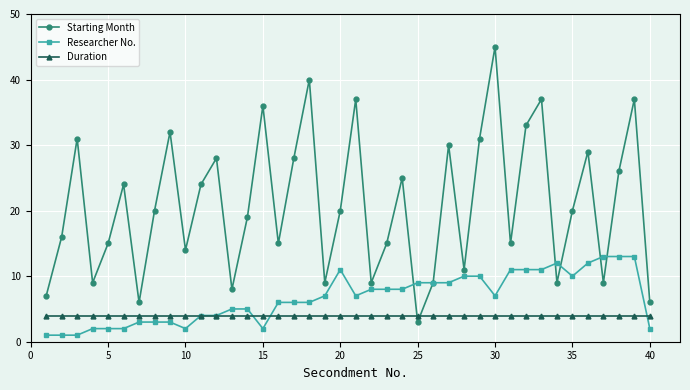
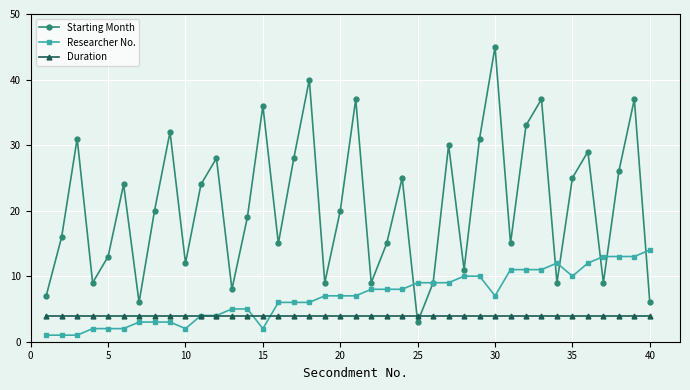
  {
    "Starting Month": {
-     "5": 15,
-     "10": 14,
+     "5": 13,
+     "10": 12,
      "15": 36,
      "20": 20,
      "25": 3,
      "30": 45,
-     "35": 20,
+     "35": 25,
      "40": 6
    },
    "Researcher No.": {
      "5": 2,
      "10": 2,
      "15": 2,
-     "20": 11,
+     "20": 7,
      "25": 9,
      "30": 7,
      "35": 10,
-     "40": 2
+     "40": 14
    },
    "Duration": {
      "5": 4,
      "10": 4,
      "15": 4,
      "20": 4,
      "25": 4,
      "30": 4,
      "35": 4,
      "40": 4
    }
  }
